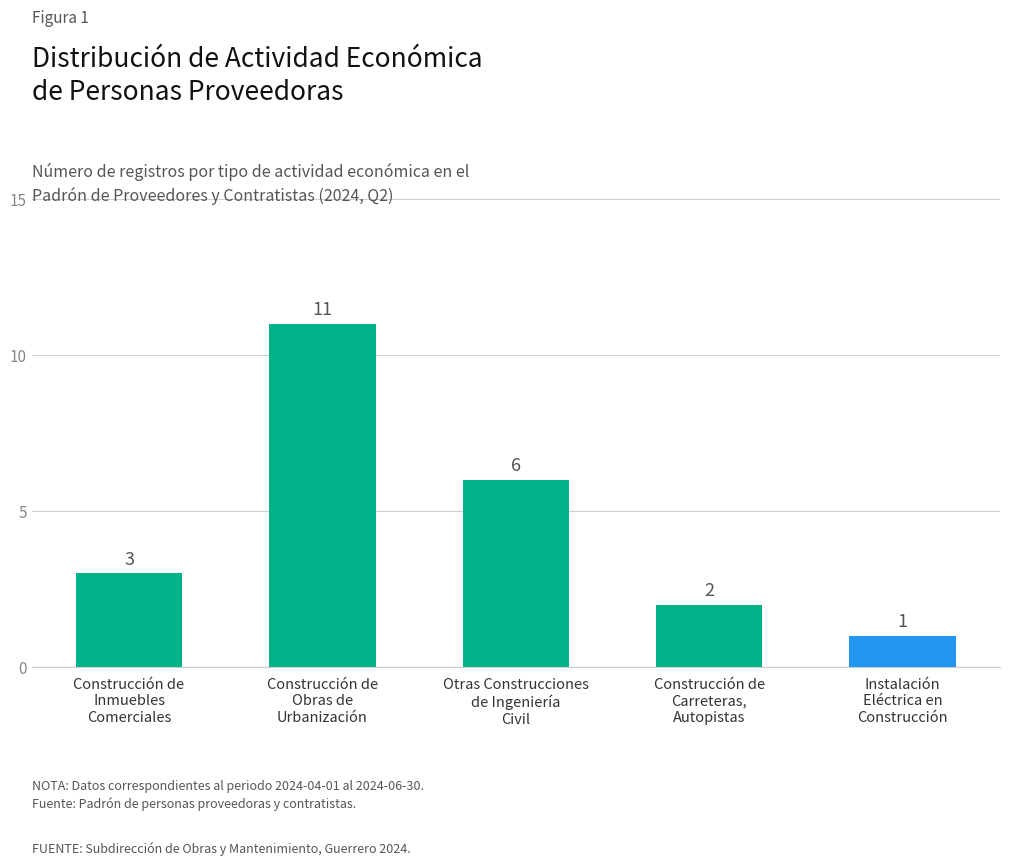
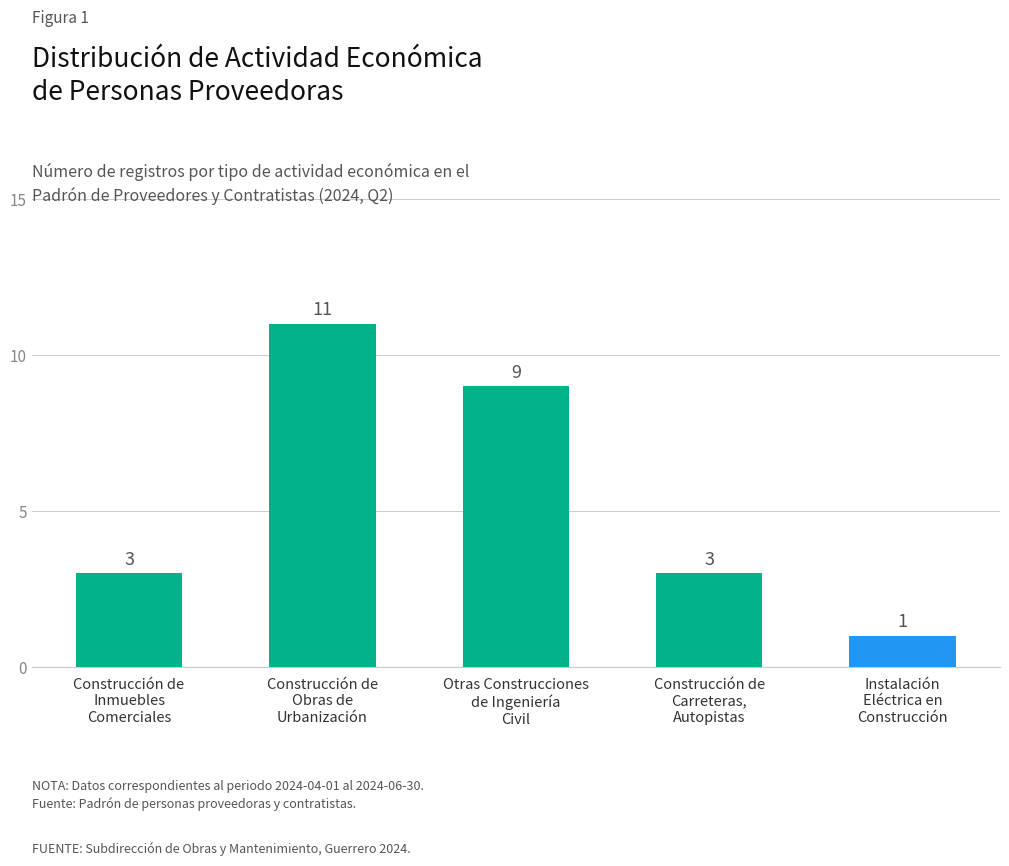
  {
    "Construcción de Inmuebles Comerciales": 3,
    "Construcción de Obras de Urbanización": 11,
-   "Otras Construcciones de Ingeniería Civil": 6,
-   "Construcción de Carreteras, Autopistas": 2,
+   "Otras Construcciones de Ingeniería Civil": 9,
+   "Construcción de Carreteras, Autopistas": 3,
    "Instalación Eléctrica en Construcción": 1
  }
